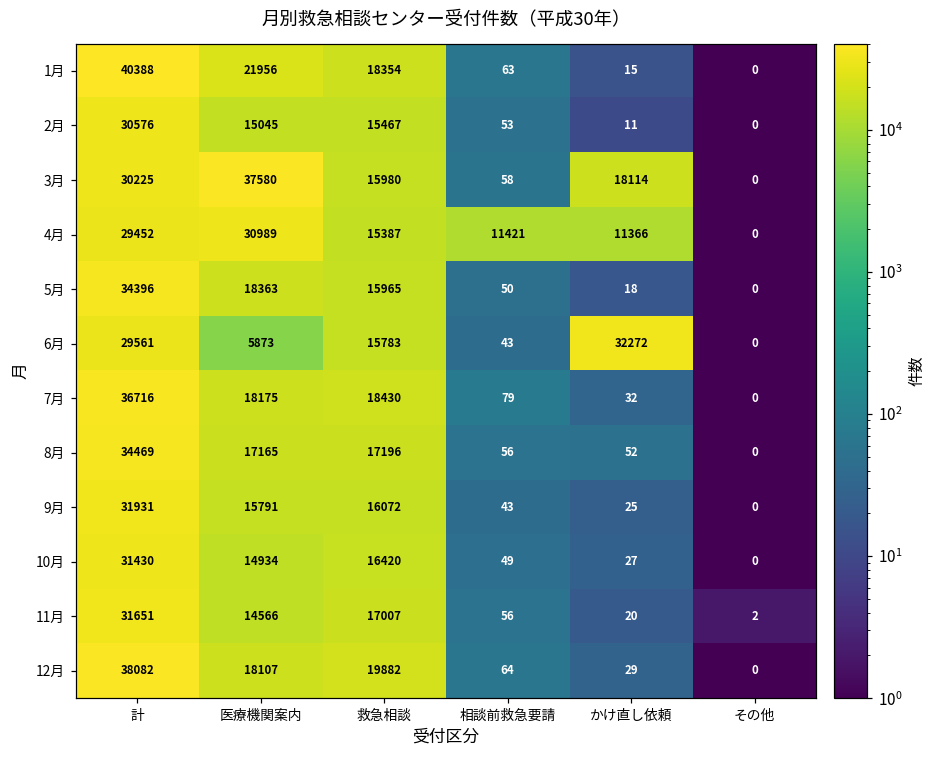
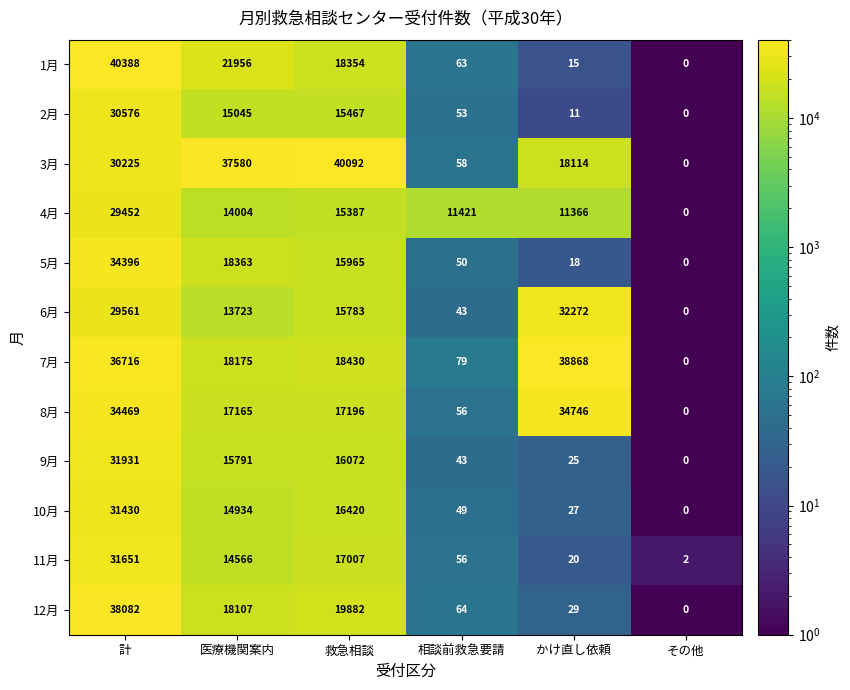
  {
    "1月": {
      "計": 40388,
      "医療機関案内": 21956,
      "救急相談": 18354,
      "相談前救急要請": 63,
      "かけ直し依頼": 15,
      "その他": 0
    },
    "2月": {
      "計": 30576,
      "医療機関案内": 15045,
      "救急相談": 15467,
      "相談前救急要請": 53,
      "かけ直し依頼": 11,
      "その他": 0
    },
    "3月": {
      "計": 30225,
      "医療機関案内": 37580,
-     "救急相談": 15980,
+     "救急相談": 40092,
      "相談前救急要請": 58,
      "かけ直し依頼": 18114,
      "その他": 0
    },
    "4月": {
      "計": 29452,
-     "医療機関案内": 30989,
+     "医療機関案内": 14004,
      "救急相談": 15387,
      "相談前救急要請": 11421,
      "かけ直し依頼": 11366,
      "その他": 0
    },
    "5月": {
      "計": 34396,
      "医療機関案内": 18363,
      "救急相談": 15965,
      "相談前救急要請": 50,
      "かけ直し依頼": 18,
      "その他": 0
    },
    "6月": {
      "計": 29561,
-     "医療機関案内": 5873,
+     "医療機関案内": 13723,
      "救急相談": 15783,
      "相談前救急要請": 43,
      "かけ直し依頼": 32272,
      "その他": 0
    },
    "7月": {
      "計": 36716,
      "医療機関案内": 18175,
      "救急相談": 18430,
      "相談前救急要請": 79,
-     "かけ直し依頼": 32,
+     "かけ直し依頼": 38868,
      "その他": 0
    },
    "8月": {
      "計": 34469,
      "医療機関案内": 17165,
      "救急相談": 17196,
      "相談前救急要請": 56,
-     "かけ直し依頼": 52,
+     "かけ直し依頼": 34746,
      "その他": 0
    },
    "9月": {
      "計": 31931,
      "医療機関案内": 15791,
      "救急相談": 16072,
      "相談前救急要請": 43,
      "かけ直し依頼": 25,
      "その他": 0
    },
    "10月": {
      "計": 31430,
      "医療機関案内": 14934,
      "救急相談": 16420,
      "相談前救急要請": 49,
      "かけ直し依頼": 27,
      "その他": 0
    },
    "11月": {
      "計": 31651,
      "医療機関案内": 14566,
      "救急相談": 17007,
      "相談前救急要請": 56,
      "かけ直し依頼": 20,
      "その他": 2
    },
    "12月": {
      "計": 38082,
      "医療機関案内": 18107,
      "救急相談": 19882,
      "相談前救急要請": 64,
      "かけ直し依頼": 29,
      "その他": 0
    }
  }
